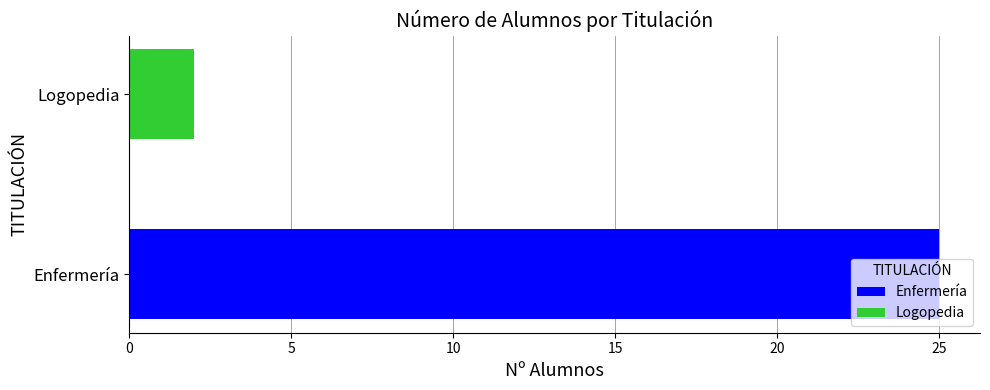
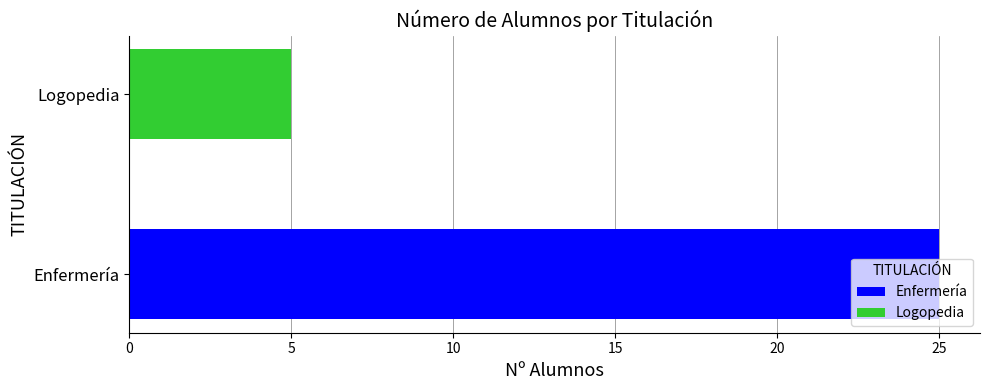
  {
-   "Logopedia": 2
+   "Logopedia": 5
  }
